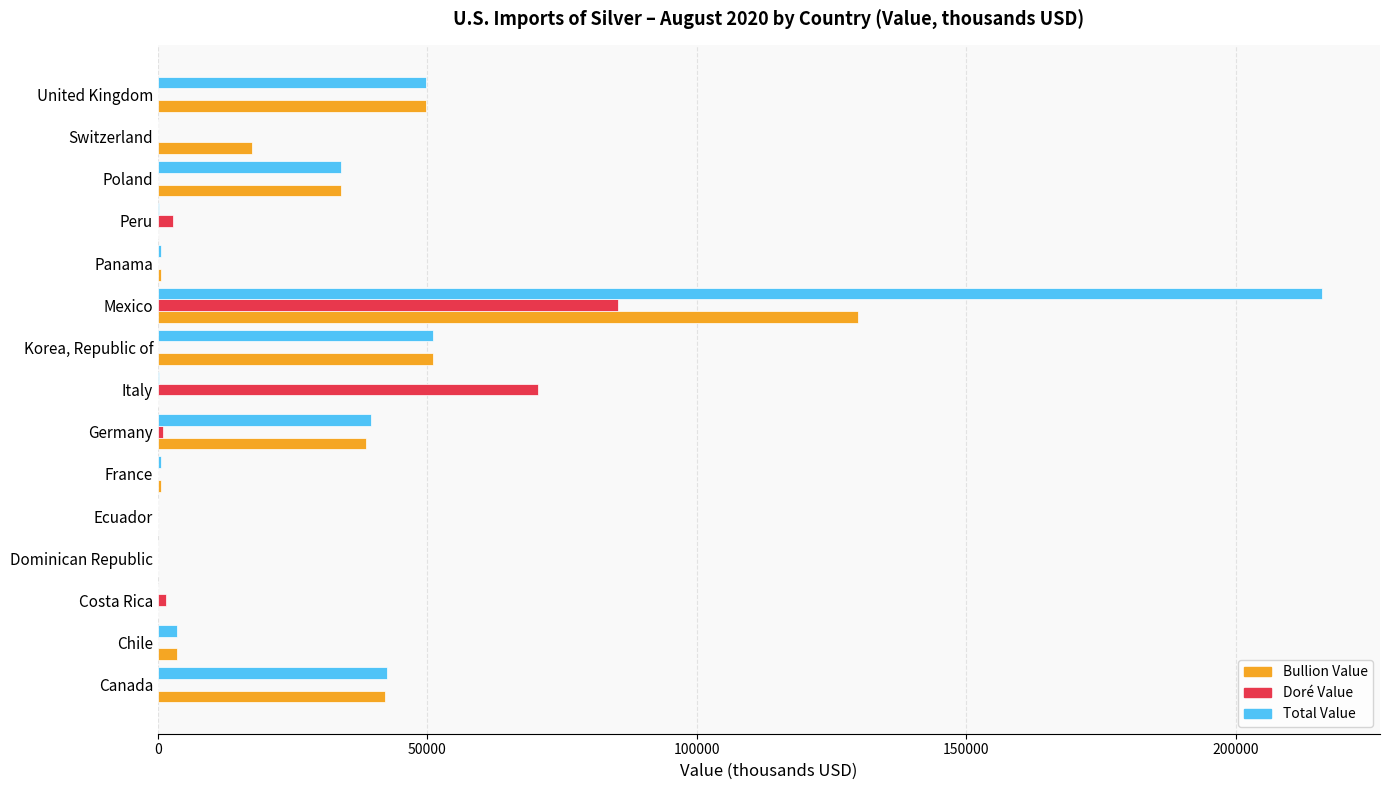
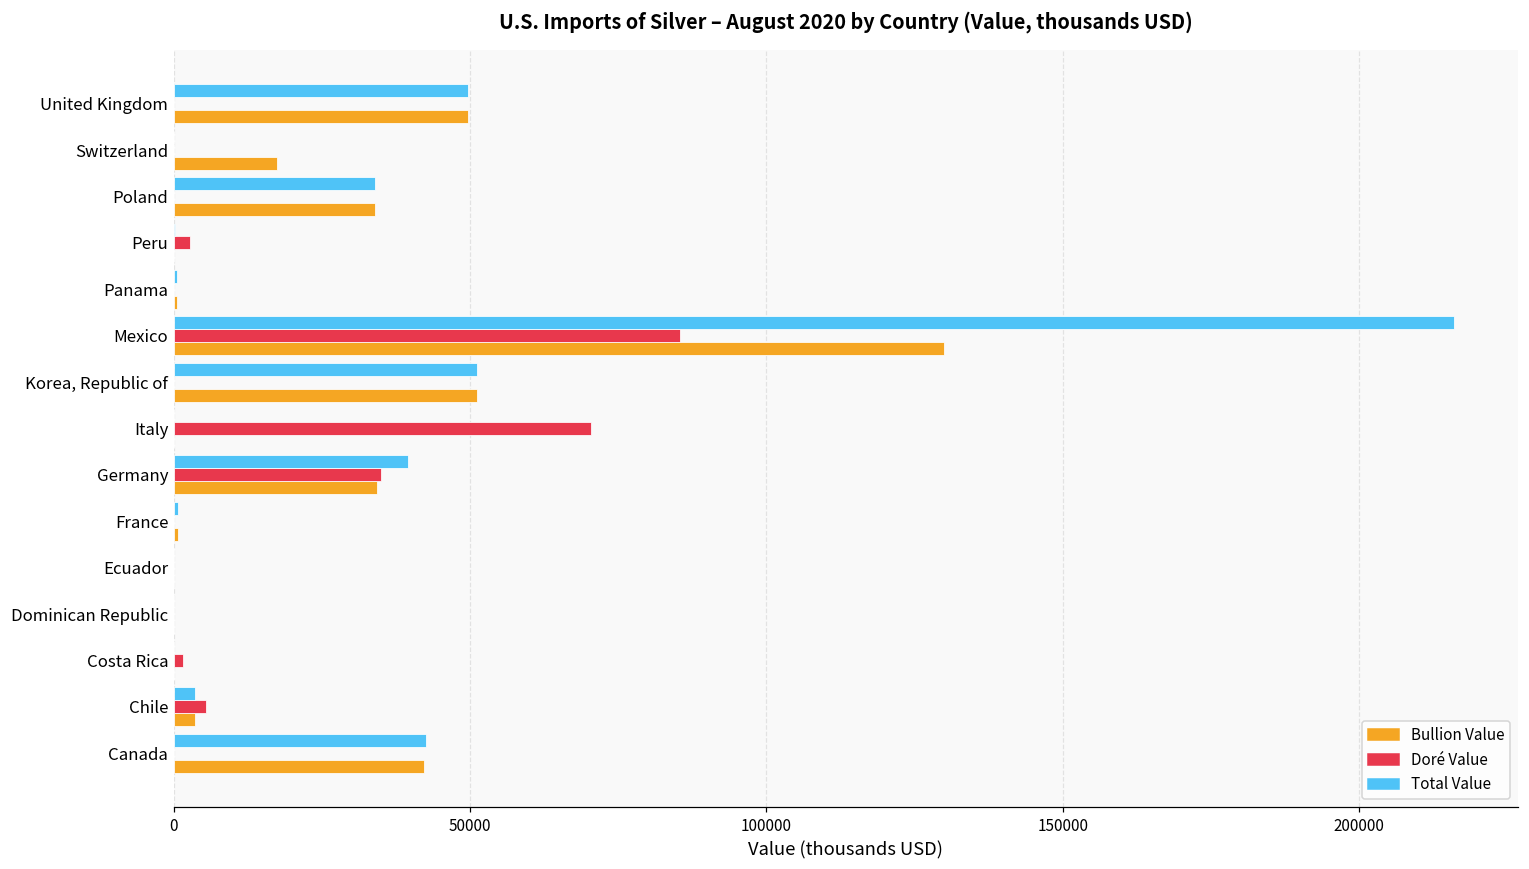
  {
    "Bullion Value": {
      "United Kingdom": 50000,
      "Switzerland": 17000,
      "Poland": 34000,
      "Peru": 0,
      "Panama": 1000,
      "Mexico": 130000,
      "Korea, Republic of": 51000,
      "Italy": 0,
-     "Germany": 39000,
+     "Germany": 34000,
      "France": 1000,
      "Ecuador": 0,
      "Dominican Republic": 0,
      "Costa Rica": 0,
      "Chile": 4000,
      "Canada": 42000
    },
    "Doré Value": {
      "Switzerland": 0,
      "Poland": 0,
      "Peru": 3000,
      "Panama": 0,
      "Mexico": 85000,
      "Korea, Republic of": 0,
      "Italy": 70000,
-     "Germany": 1000,
+     "Germany": 35000,
      "France": 0,
      "Costa Rica": 2000,
-     "Chile": 0,
+     "Chile": 6000,
      "Canada": 0
    },
    "Total Value": {
      "United Kingdom": 50000,
      "Poland": 34000,
      "Panama": 1000,
      "Mexico": 216000,
      "Korea, Republic of": 51000,
      "Germany": 40000,
      "France": 1000,
      "Chile": 4000,
      "Canada": 43000
    }
  }
